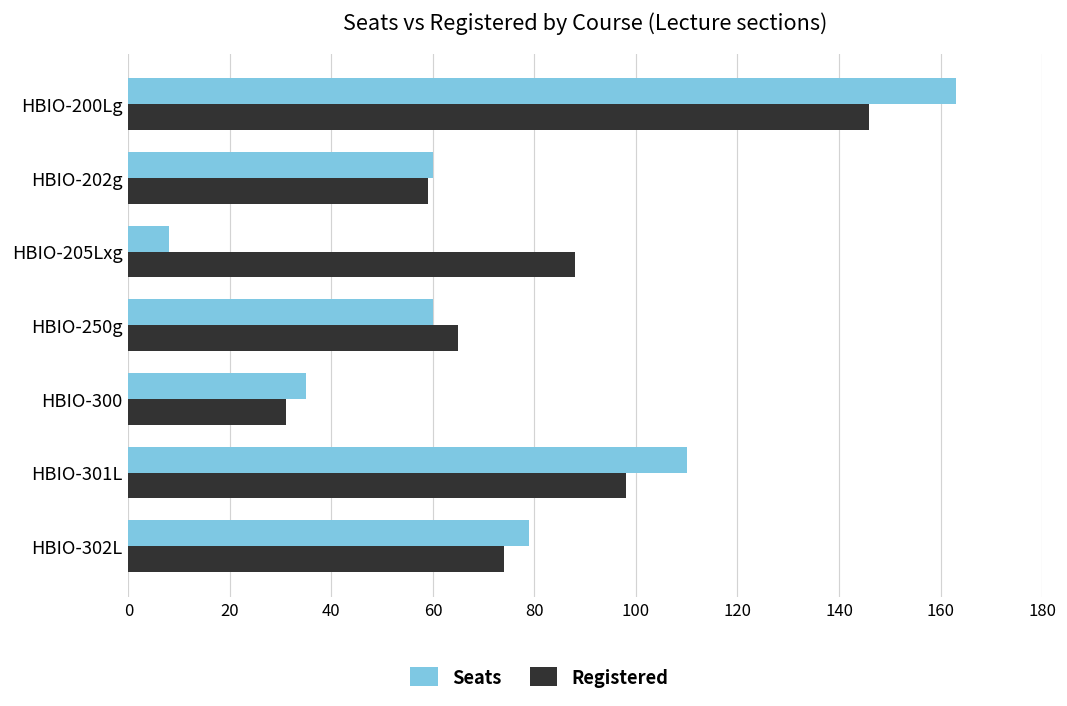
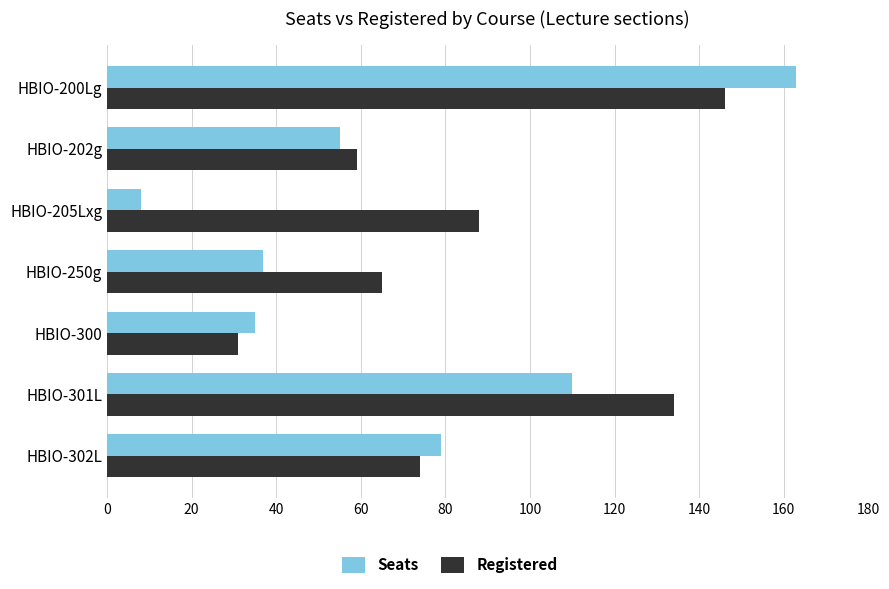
  {
    "Seats": {
      "HBIO-200Lg": 163,
-     "HBIO-202g": 60,
+     "HBIO-202g": 55,
      "HBIO-205Lxg": 8,
-     "HBIO-250g": 60,
+     "HBIO-250g": 37,
      "HBIO-300": 35,
      "HBIO-301L": 110,
      "HBIO-302L": 79
    },
    "Registered": {
      "HBIO-200Lg": 146,
      "HBIO-202g": 59,
      "HBIO-205Lxg": 88,
      "HBIO-250g": 65,
      "HBIO-300": 31,
-     "HBIO-301L": 98,
+     "HBIO-301L": 134,
      "HBIO-302L": 74
    }
  }
